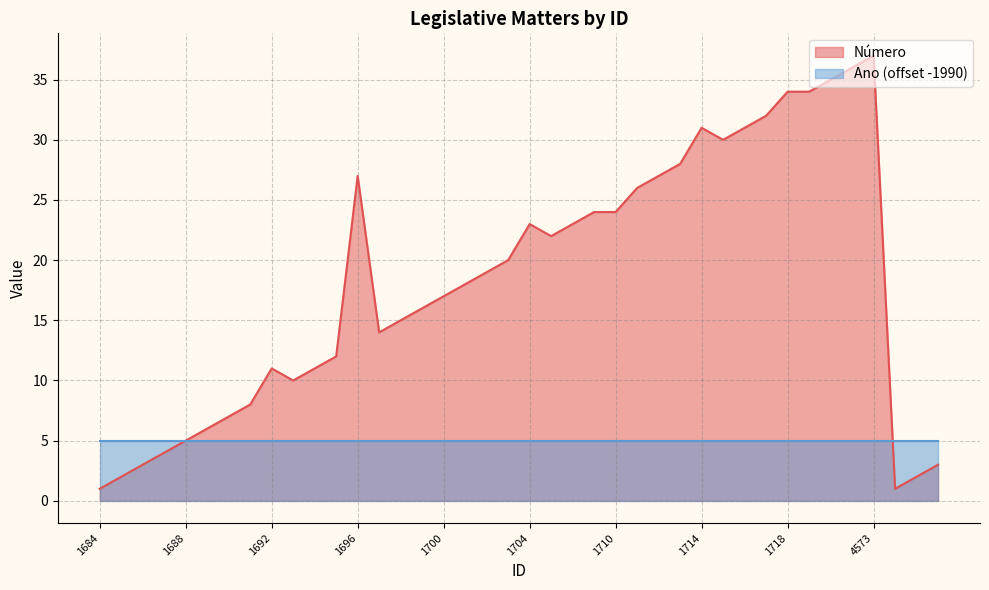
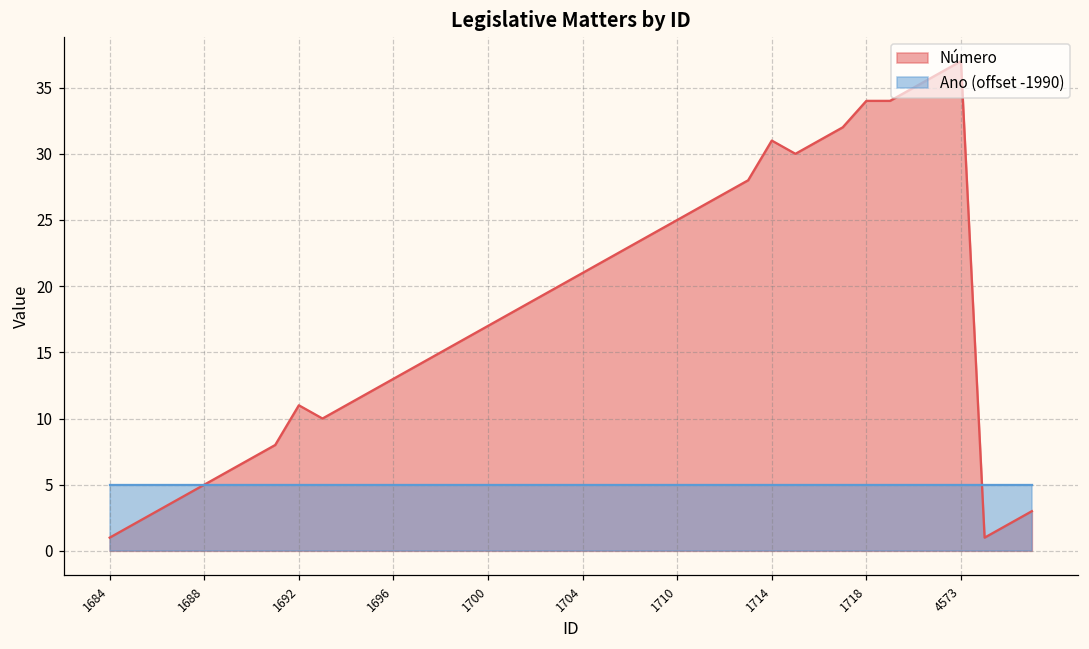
  {
    "Número": {
      "1684": 1,
      "1692": 11,
-     "1696": 27,
+     "1696": 13,
      "1700": 17,
-     "1704": 23,
-     "1710": 24,
+     "1704": 21,
+     "1710": 25,
      "1714": 31,
      "1718": 34
    },
    "Ano (offset -1990)": {
      "1684": 5,
      "1692": 5,
      "1696": 5,
      "1700": 5,
      "1704": 5,
      "1710": 5,
      "1714": 5,
      "1718": 5,
      "4573": 5
    }
  }
